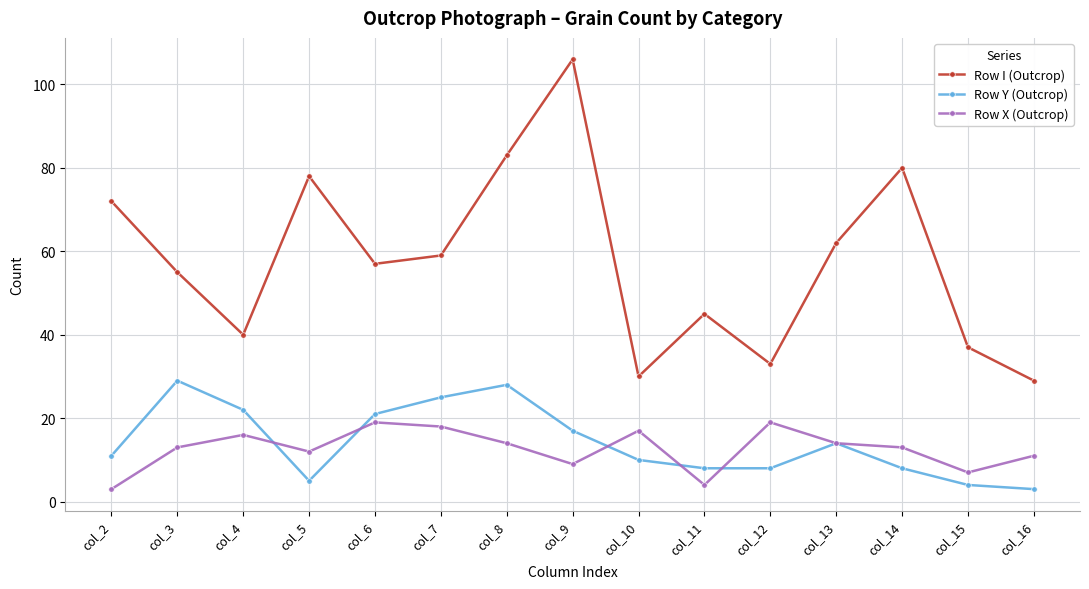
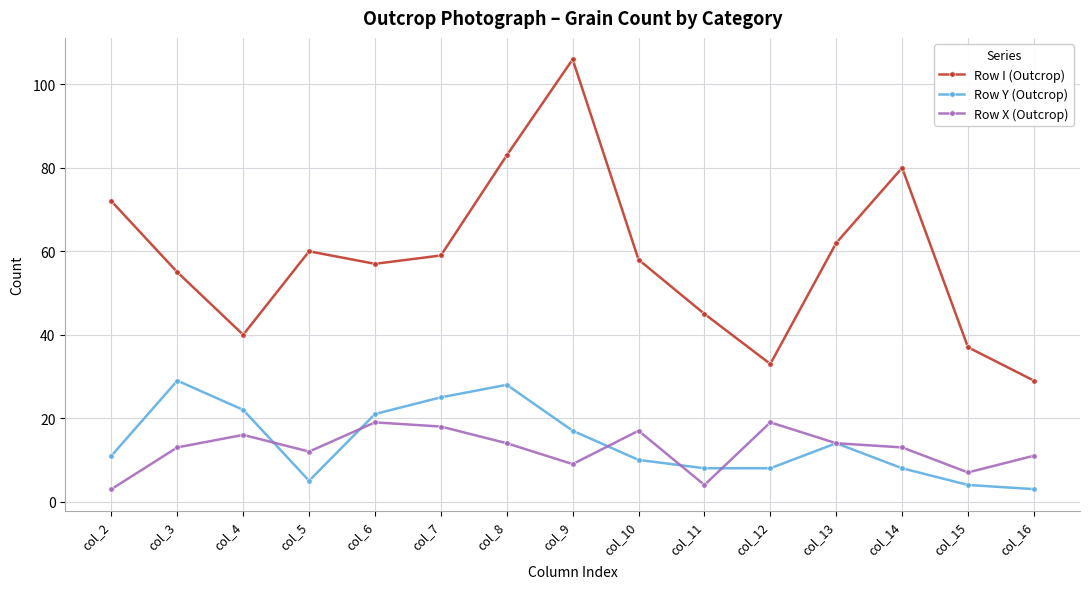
  {
    "Row I (Outcrop)": {
      "col_2": 72,
      "col_3": 55,
      "col_4": 40,
-     "col_5": 78,
+     "col_5": 60,
      "col_6": 57,
      "col_7": 59,
      "col_8": 83,
      "col_9": 106,
-     "col_10": 30,
+     "col_10": 58,
      "col_11": 45,
      "col_12": 33,
      "col_13": 62,
      "col_14": 80,
      "col_15": 37,
      "col_16": 29
    },
    "Row Y (Outcrop)": {
      "col_2": 11,
      "col_3": 29,
      "col_4": 22,
      "col_5": 5,
      "col_6": 21,
      "col_7": 25,
      "col_8": 28,
      "col_9": 17,
      "col_10": 10,
      "col_11": 8,
      "col_12": 8,
      "col_14": 8,
      "col_15": 4,
      "col_16": 3
    },
    "Row X (Outcrop)": {
      "col_2": 3,
      "col_3": 13,
      "col_4": 16,
      "col_5": 12,
      "col_6": 19,
      "col_7": 18,
      "col_8": 14,
      "col_9": 9,
      "col_10": 17,
      "col_11": 4,
      "col_12": 19,
      "col_14": 13,
      "col_15": 7,
      "col_16": 11
    }
  }
